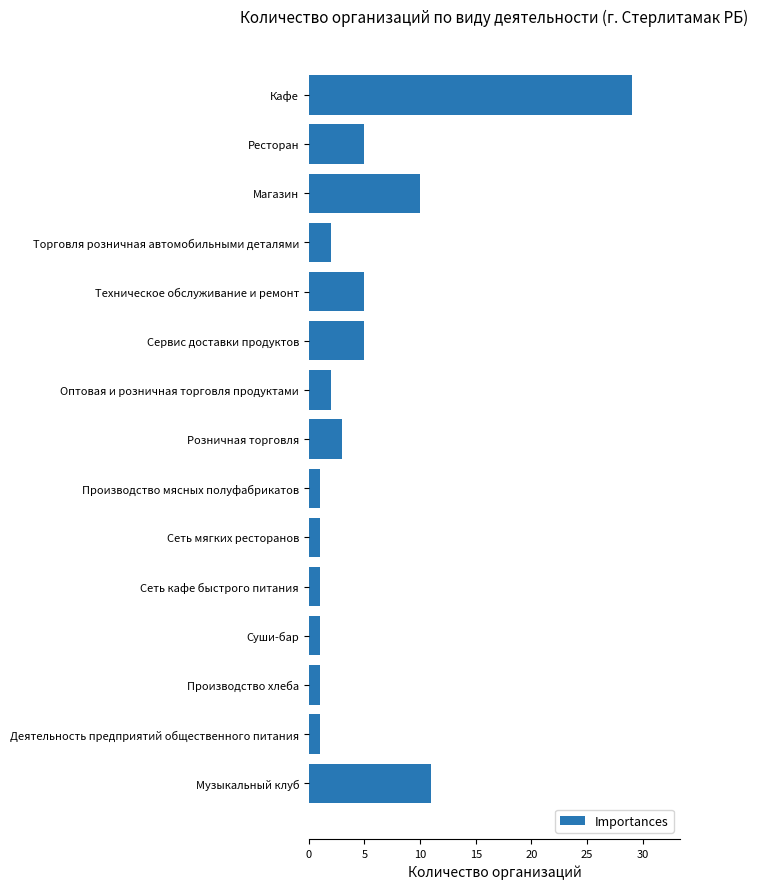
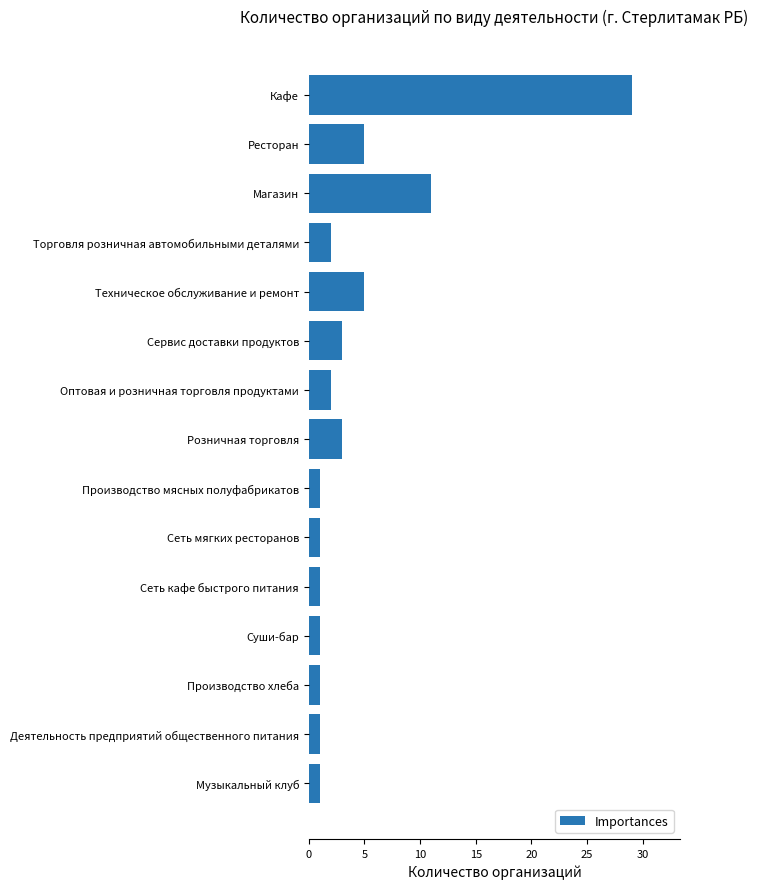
  {
    "Кафе": 29,
    "Ресторан": 5,
-   "Магазин": 10,
+   "Магазин": 11,
    "Торговля розничная автомобильными деталями": 2,
    "Техническое обслуживание и ремонт": 5,
-   "Сервис доставки продуктов": 5,
+   "Сервис доставки продуктов": 3,
    "Оптовая и розничная торговля продуктами": 2,
    "Розничная торговля": 3,
    "Производство мясных полуфабрикатов": 1,
    "Сеть мягких ресторанов": 1,
    "Сеть кафе быстрого питания": 1,
    "Суши-бар": 1,
    "Производство хлеба": 1,
    "Деятельность предприятий общественного питания": 1,
-   "Музыкальный клуб": 11
+   "Музыкальный клуб": 1
  }
